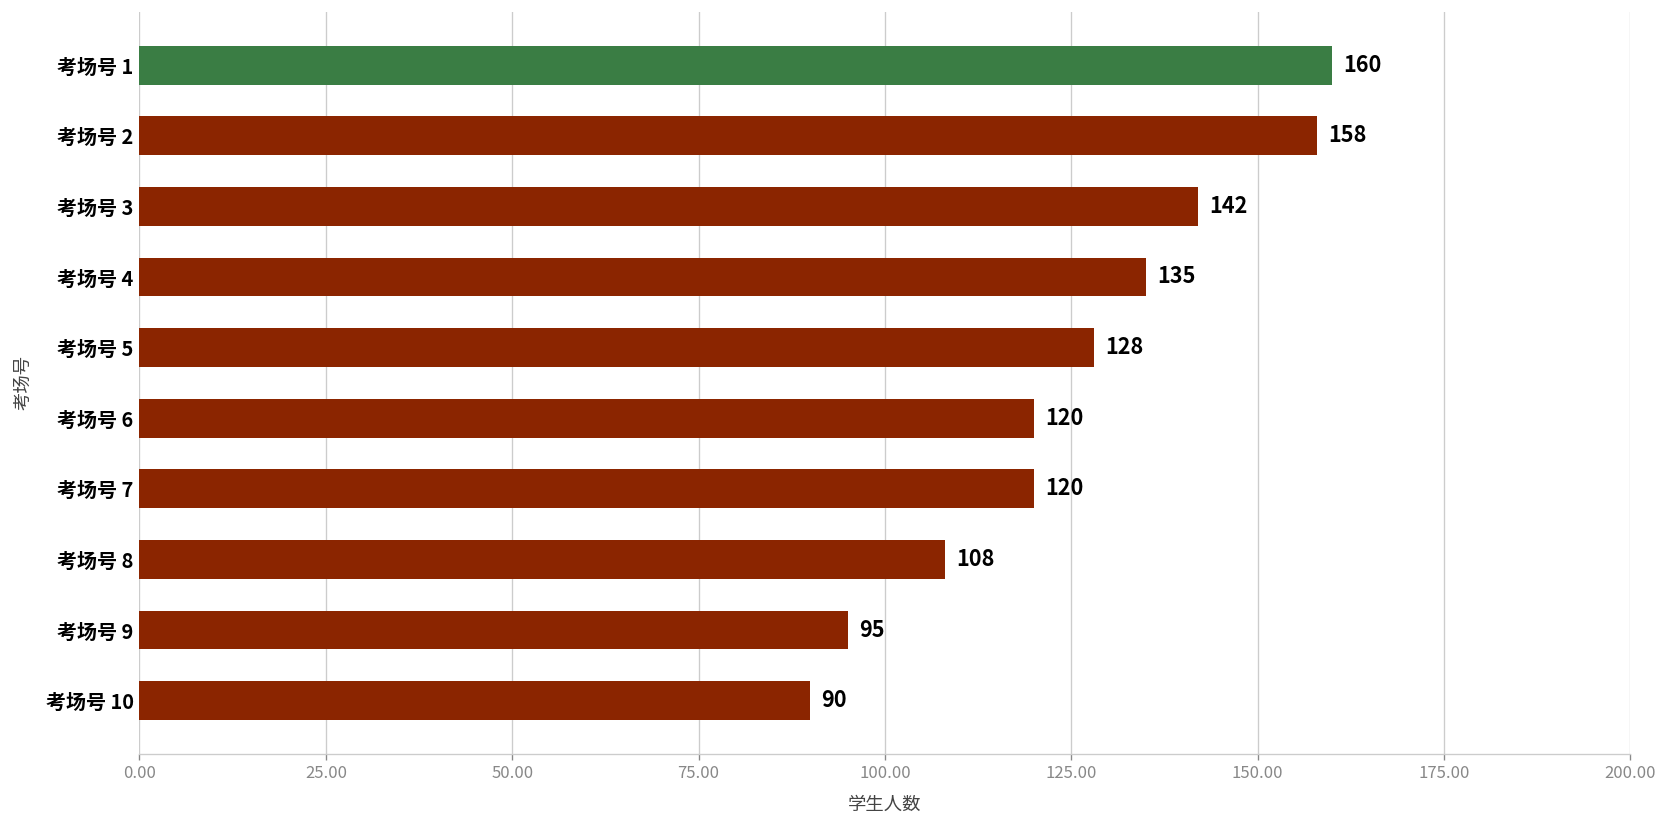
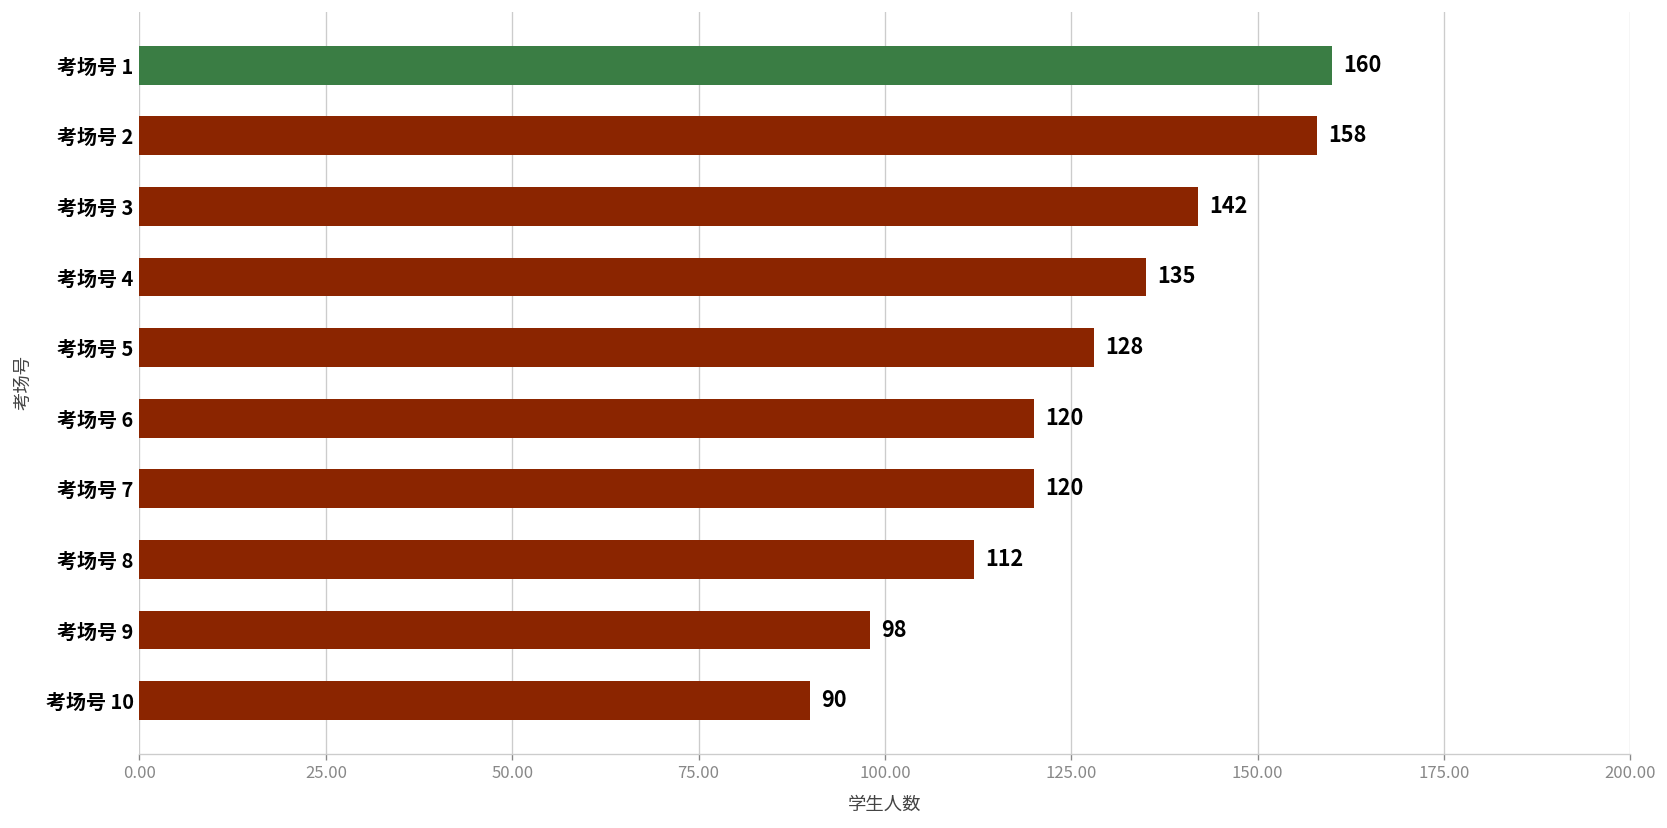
  {
    "考场号 1": 160,
    "考场号 2": 158,
    "考场号 3": 142,
    "考场号 4": 135,
    "考场号 5": 128,
    "考场号 6": 120,
    "考场号 7": 120,
-   "考场号 8": 108,
-   "考场号 9": 95,
+   "考场号 8": 112,
+   "考场号 9": 98,
    "考场号 10": 90
  }
